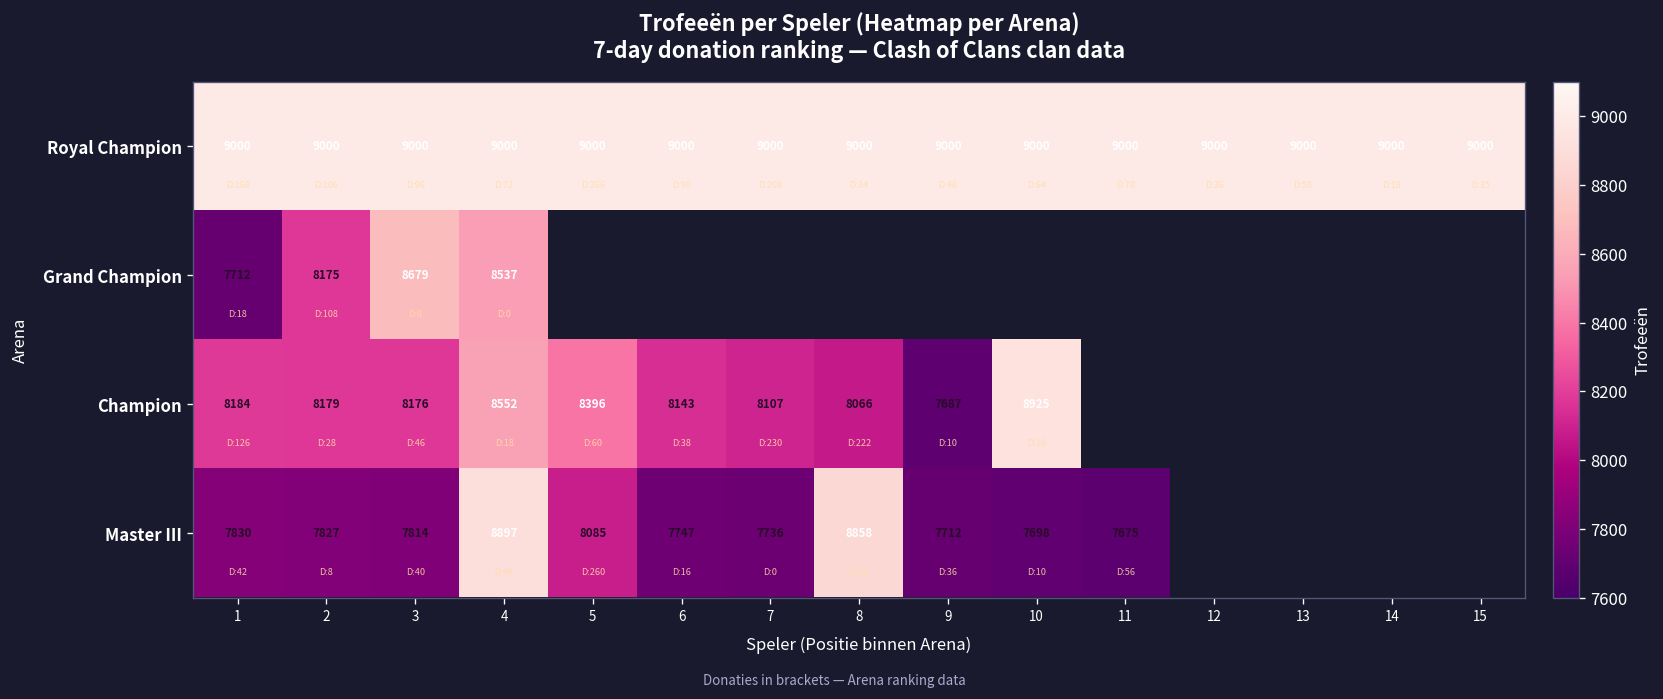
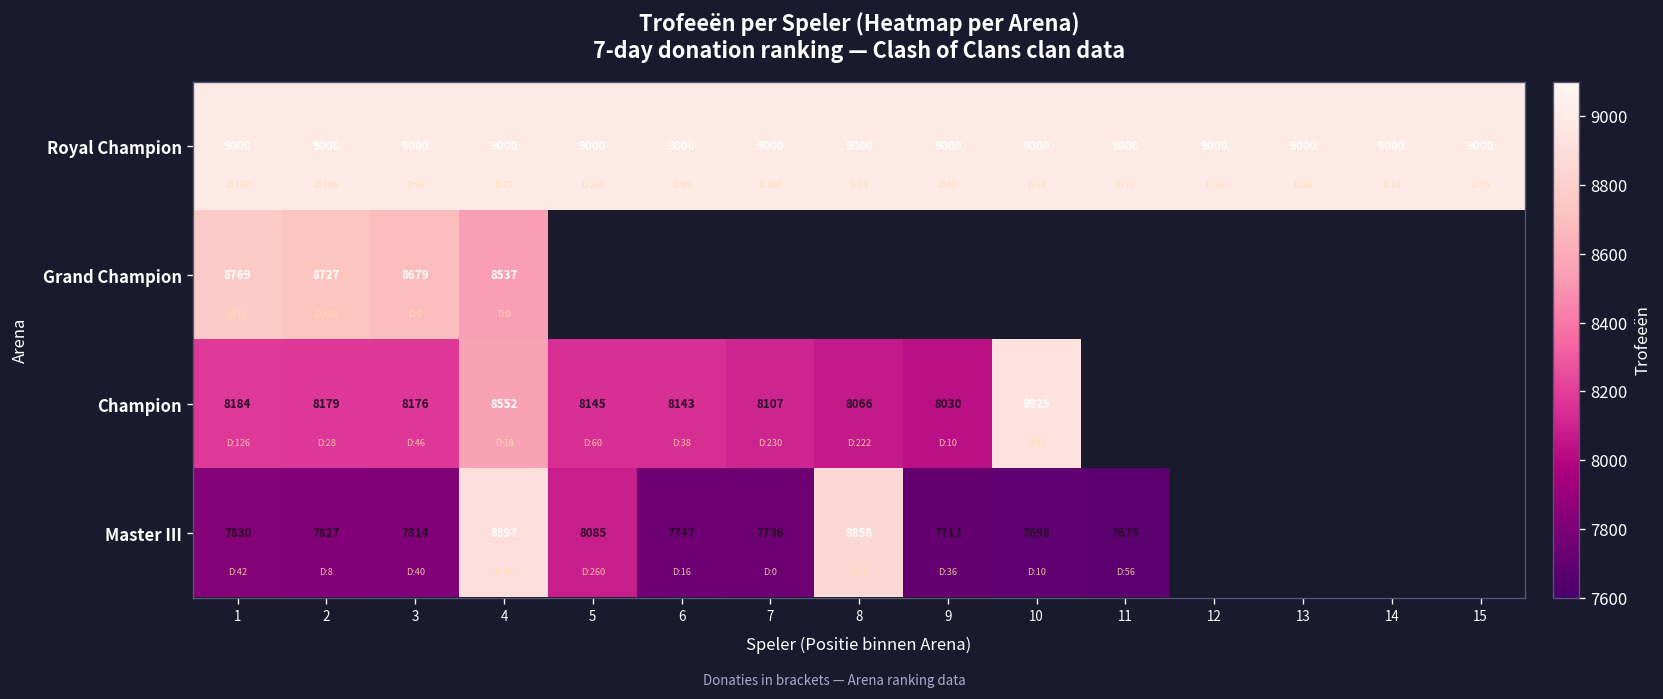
  {
    "Royal Champion": {
      "1": 168,
      "2": 106,
      "3": 96,
      "4": 72,
      "5": 266,
      "6": 90,
      "7": 208,
      "8": 34,
      "9": 48,
      "10": 64,
      "11": 70,
      "12": 36,
      "13": 58,
      "14": 18,
      "15": 35
    },
    "Grand Champion": {
-     "1": 7712,
-     "2": 8175,
+     "1": 8769,
+     "2": 8727,
      "3": 8679
    },
    "Champion": {
-     "5": 8396,
-     "9": 7687
+     "5": 8145,
+     "9": 8030
    }
  }
